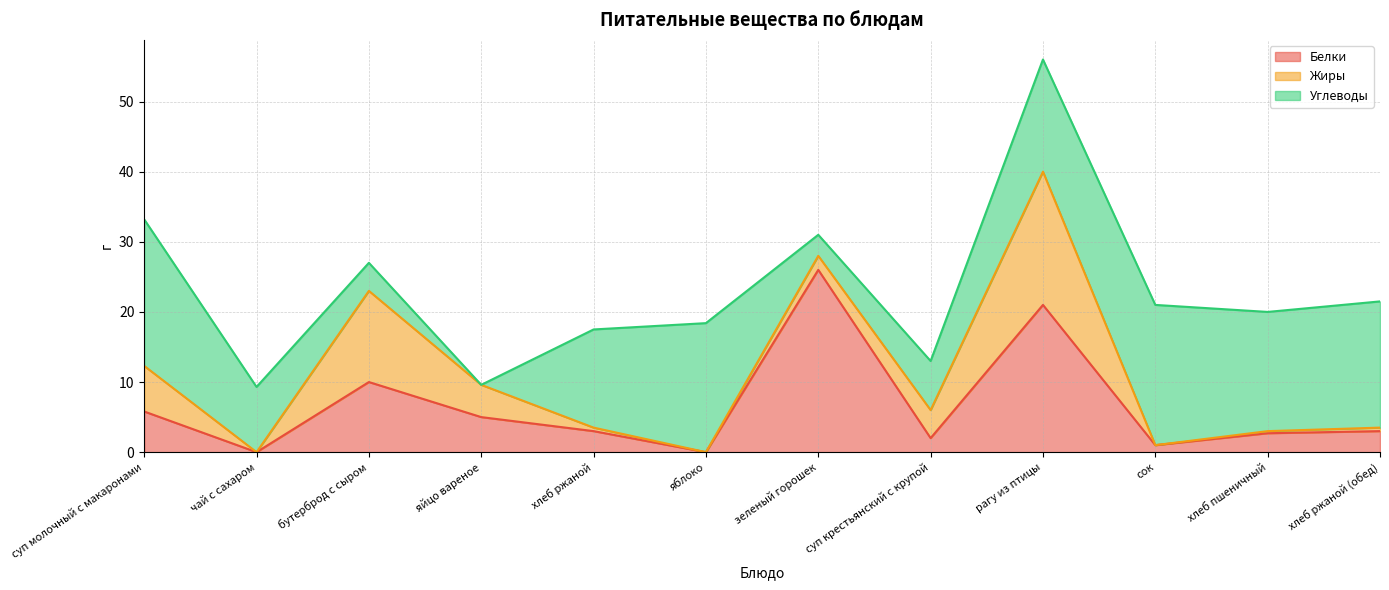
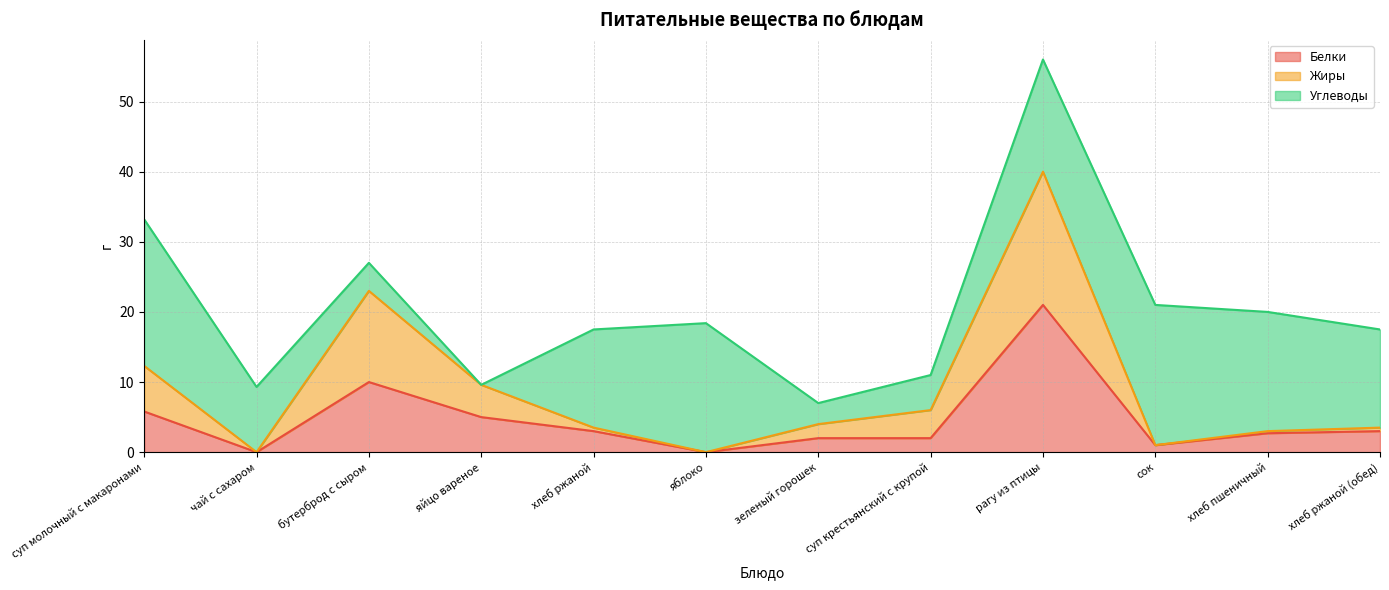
  {
    "Белки": {
      "суп молочный с макаронами": 6,
      "бутерброд с сыром": 10,
      "яйцо вареное": 5,
      "хлеб ржаной": 3,
-     "зеленый горошек": 26,
+     "зеленый горошек": 2,
      "суп крестьянский с крупой": 2,
      "рагу из птицы": 21,
      "хлеб ржаной (обед)": 3
    },
    "Жиры": {
      "суп молочный с макаронами": 7,
      "бутерброд с сыром": 13,
      "хлеб ржаной": 1,
      "зеленый горошек": 2,
      "суп крестьянский с крупой": 4,
      "рагу из птицы": 19,
      "хлеб ржаной (обед)": 1
    },
    "Углеводы": {
      "суп молочный с макаронами": 21,
      "чай с сахаром": 9,
      "бутерброд с сыром": 4,
      "хлеб ржаной": 14,
      "яблоко": 18,
      "зеленый горошек": 3,
-     "суп крестьянский с крупой": 7,
+     "суп крестьянский с крупой": 5,
      "рагу из птицы": 16,
      "сок": 20,
      "хлеб пшеничный": 17,
-     "хлеб ржаной (обед)": 18
+     "хлеб ржаной (обед)": 14
    }
  }
